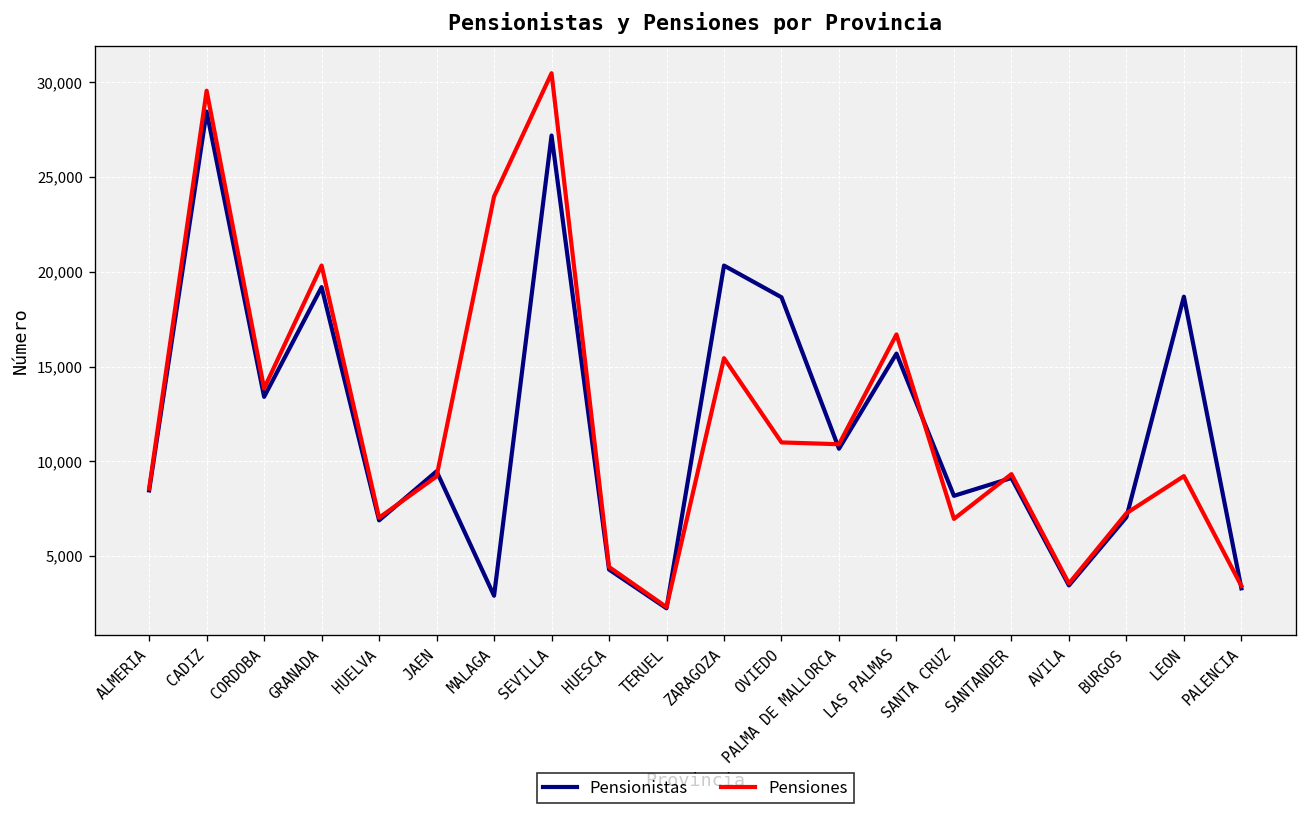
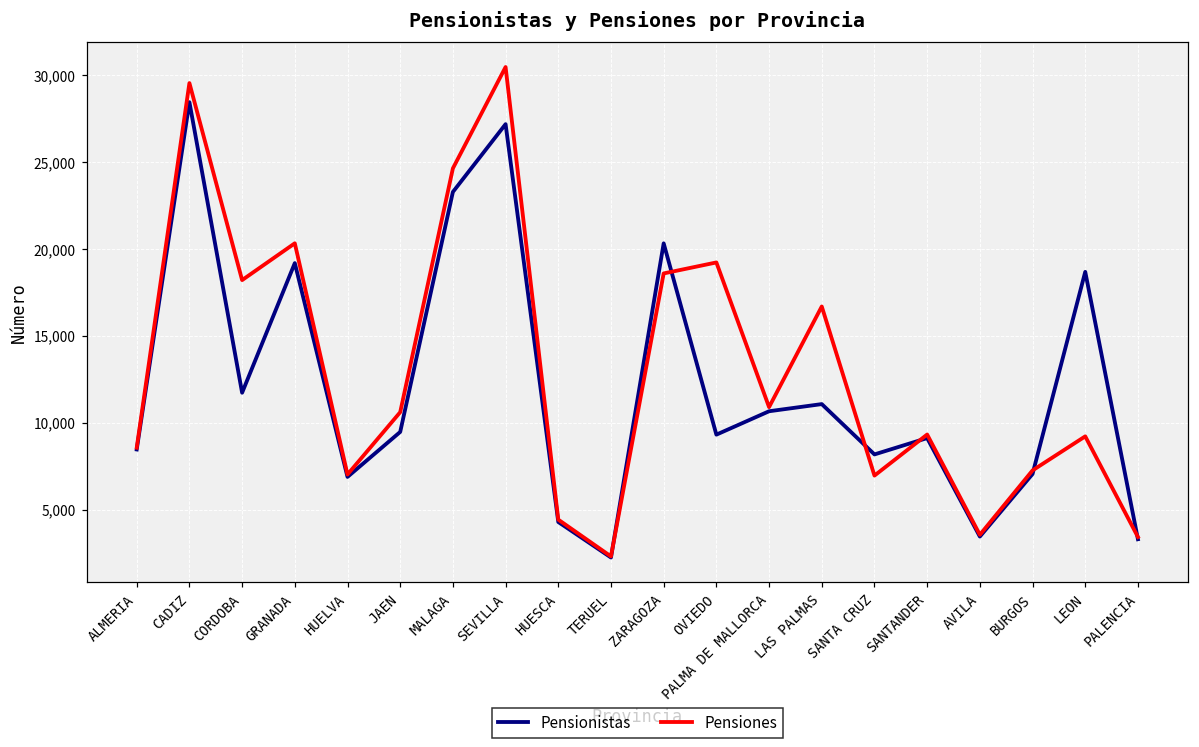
  {
    "Pensionistas": {
      "CADIZ": "28,500",
-     "CORDOBA": "13,400",
+     "CORDOBA": "11,700",
      "GRANADA": "19,200",
      "JAEN": "9,500",
-     "MALAGA": "2,900",
+     "MALAGA": "23,300",
      "SEVILLA": "27,200",
      "ZARAGOZA": "20,300",
-     "OVIEDO": "18,700",
+     "OVIEDO": "9,300",
      "PALMA DE MALLORCA": "10,700",
-     "LAS PALMAS": "15,700",
+     "LAS PALMAS": "11,100",
      "SANTA CRUZ": "8,200",
      "SANTANDER": "9,100",
      "BURGOS": "7,100",
      "LEON": "18,700"
    },
    "Pensiones": {
      "CADIZ": "29,600",
-     "CORDOBA": "13,800",
+     "CORDOBA": "18,200",
      "GRANADA": "20,300",
-     "JAEN": "9,200",
-     "MALAGA": "24,000",
+     "JAEN": "10,600",
+     "MALAGA": "24,600",
      "SEVILLA": "30,500",
-     "ZARAGOZA": "15,400",
-     "OVIEDO": "11,000",
+     "ZARAGOZA": "18,600",
+     "OVIEDO": "19,200",
      "PALMA DE MALLORCA": "10,900",
      "LAS PALMAS": "16,700",
      "SANTA CRUZ": "7,000",
      "SANTANDER": "9,300",
      "BURGOS": "7,300",
      "LEON": "9,200"
    }
  }
